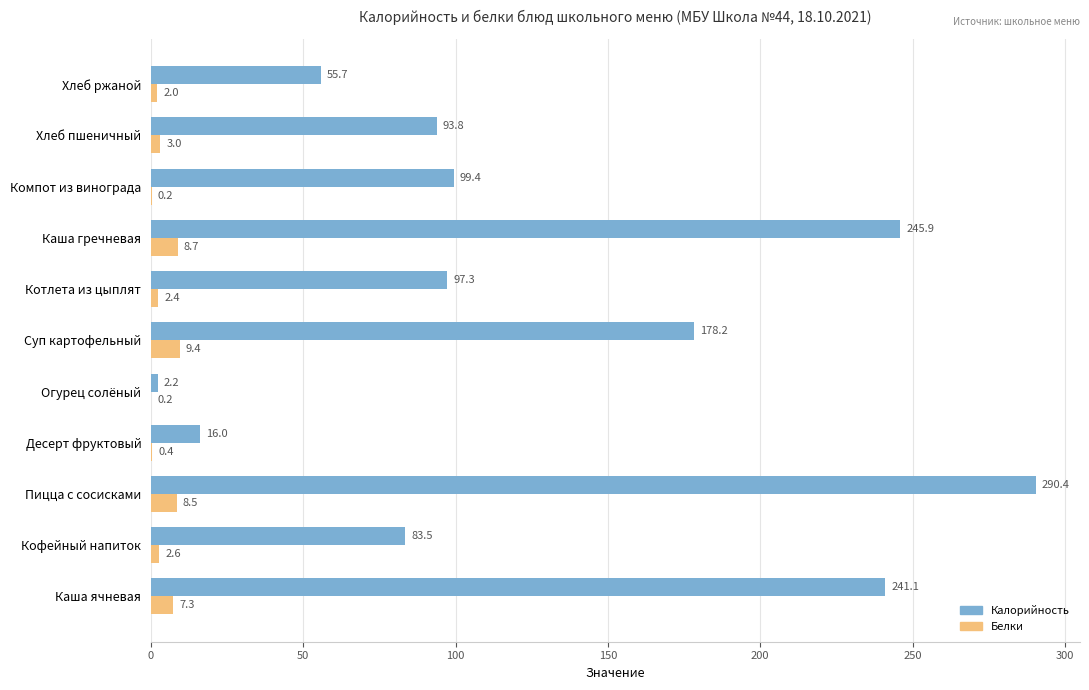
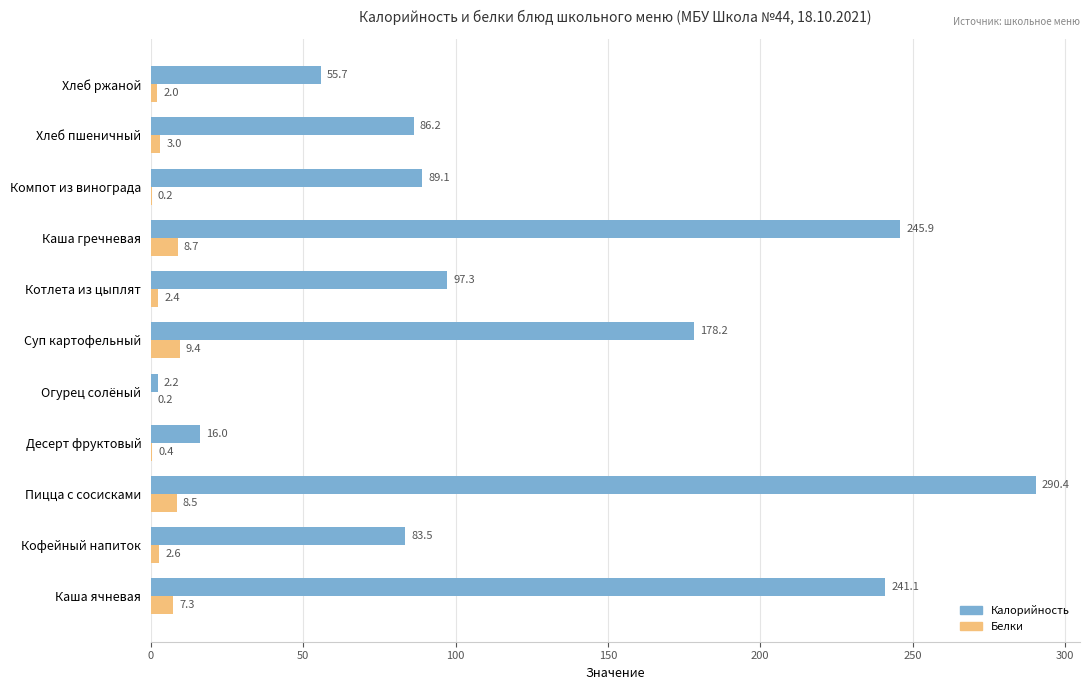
  {
    "Калорийность": {
      "Хлеб ржаной": 55.7,
-     "Хлеб пшеничный": 93.8,
-     "Компот из винограда": 99.4,
+     "Хлеб пшеничный": 86.2,
+     "Компот из винограда": 89.1,
      "Каша гречневая": 245.9,
      "Котлета из цыплят": 97.3,
      "Суп картофельный": 178.2,
      "Огурец солёный": 2.2,
      "Десерт фруктовый": 16.0,
      "Пицца с сосисками": 290.4,
      "Кофейный напиток": 83.5,
      "Каша ячневая": 241.1
    },
    "Белки": {
      "Хлеб ржаной": 2.0,
      "Хлеб пшеничный": 3.0,
      "Компот из винограда": 0.2,
      "Каша гречневая": 8.7,
      "Котлета из цыплят": 2.4,
      "Суп картофельный": 9.4,
      "Огурец солёный": 0.2,
      "Десерт фруктовый": 0.4,
      "Пицца с сосисками": 8.5,
      "Кофейный напиток": 2.6,
      "Каша ячневая": 7.3
    }
  }
